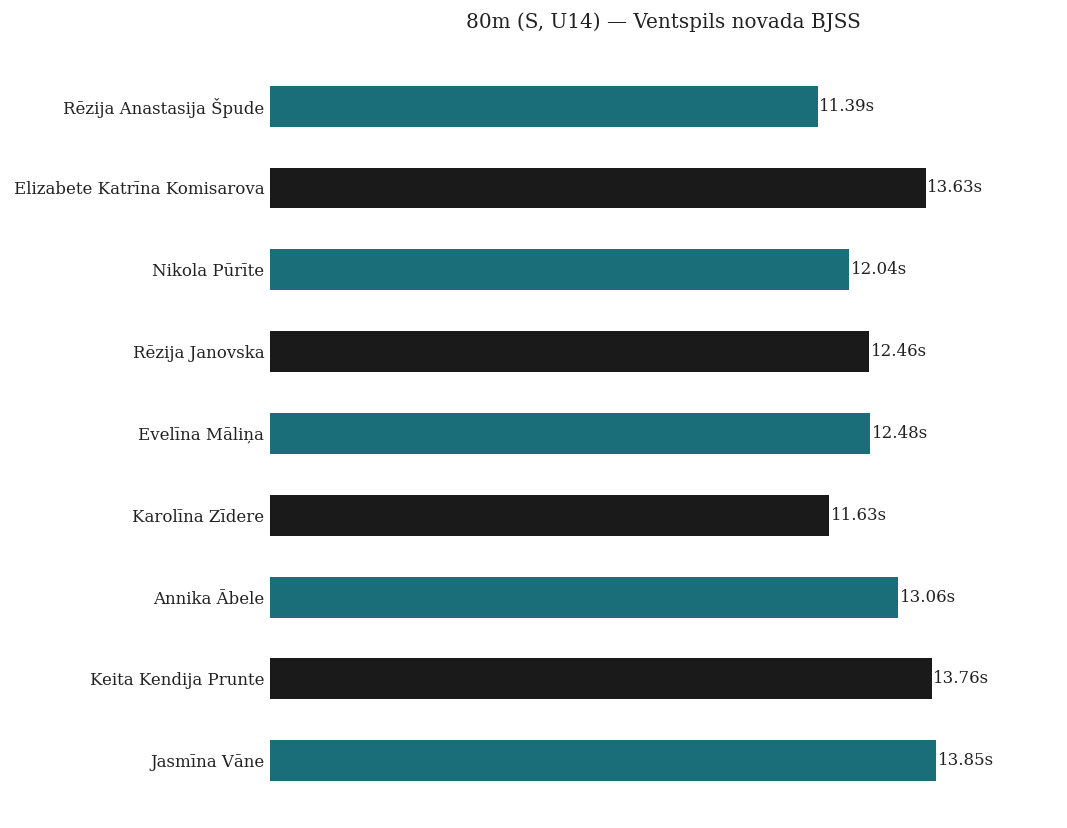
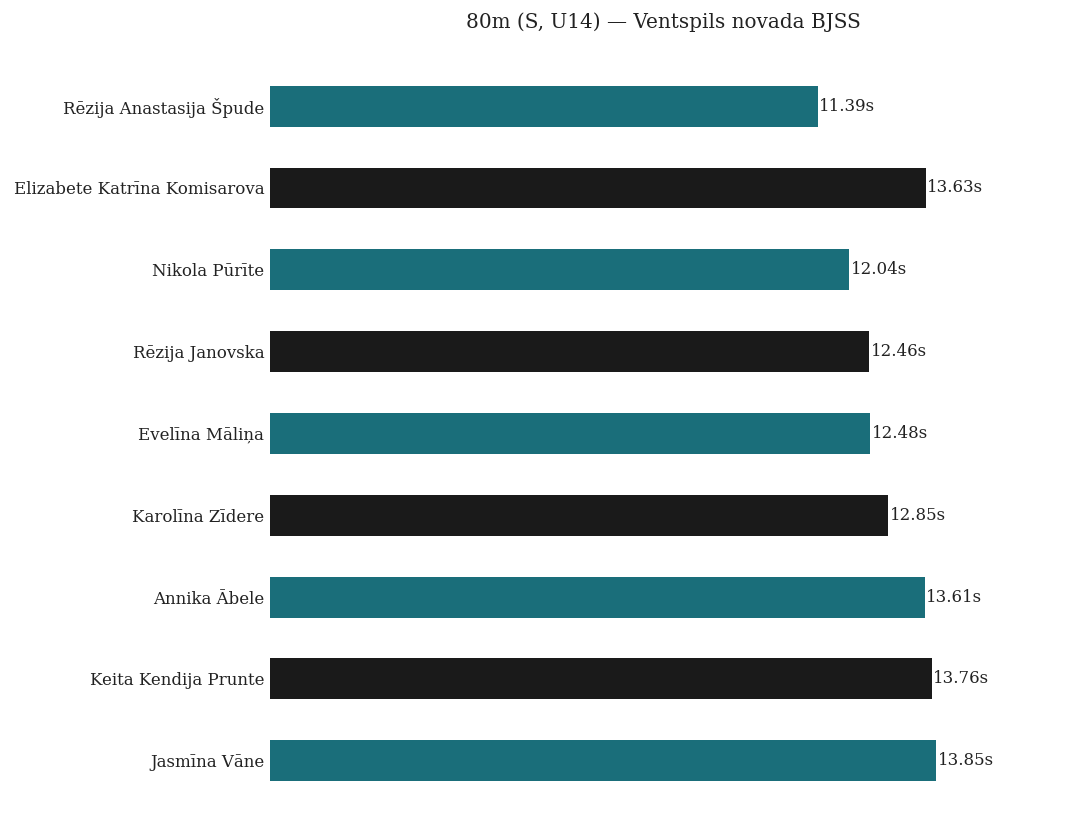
  {
    "Rēzija Anastasija Špude": "11.39s",
    "Elizabete Katrīna Komisarova": "13.63s",
    "Nikola Pūrīte": "12.04s",
    "Rēzija Janovska": "12.46s",
    "Evelīna Māliņa": "12.48s",
-   "Karolīna Zīdere": "11.63s",
-   "Annika Ābele": "13.06s",
+   "Karolīna Zīdere": "12.85s",
+   "Annika Ābele": "13.61s",
    "Keita Kendija Prunte": "13.76s",
    "Jasmīna Vāne": "13.85s"
  }
